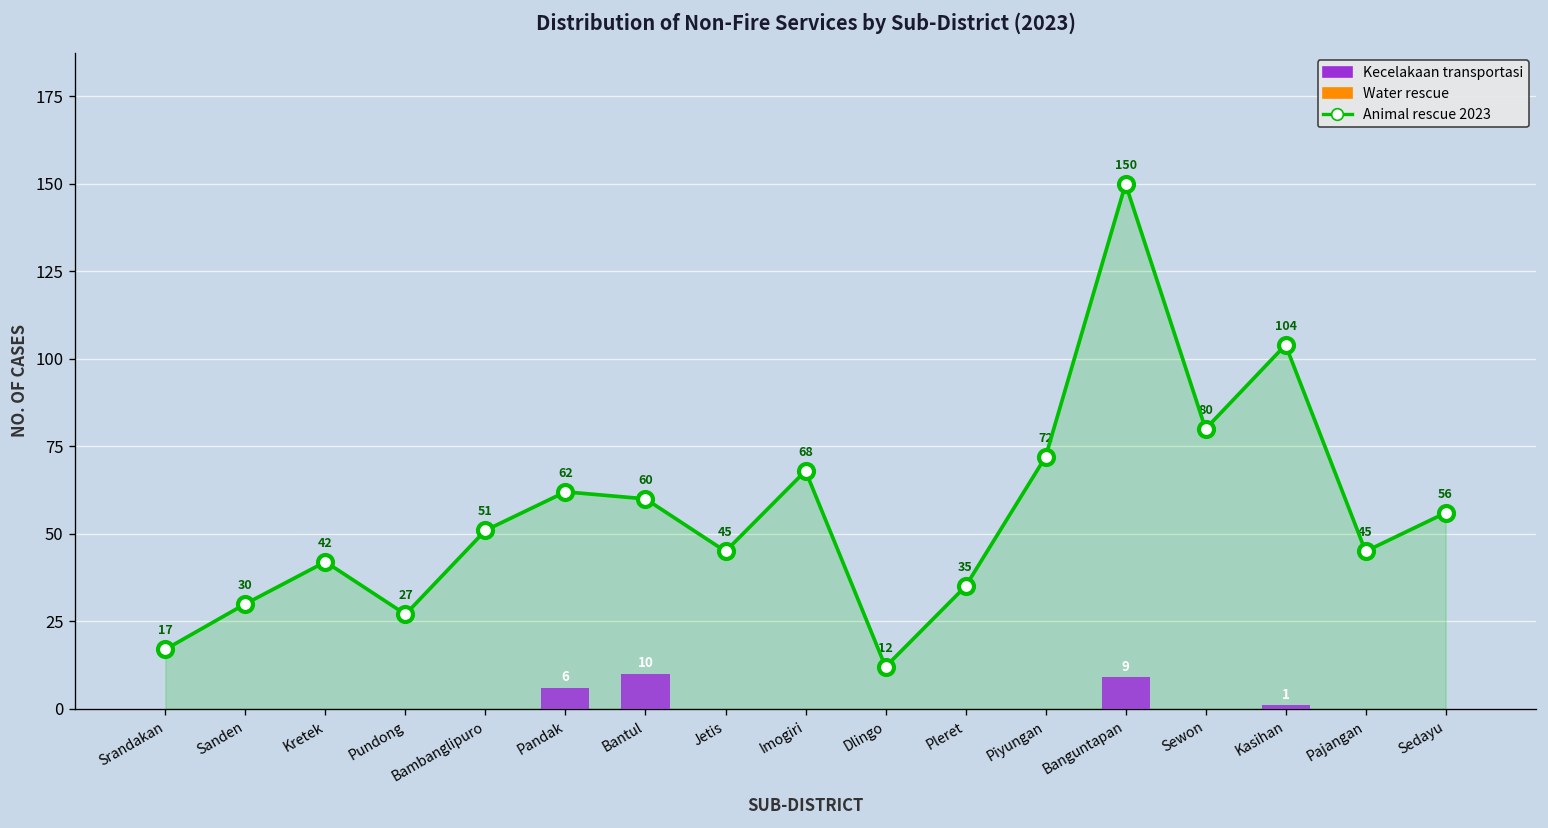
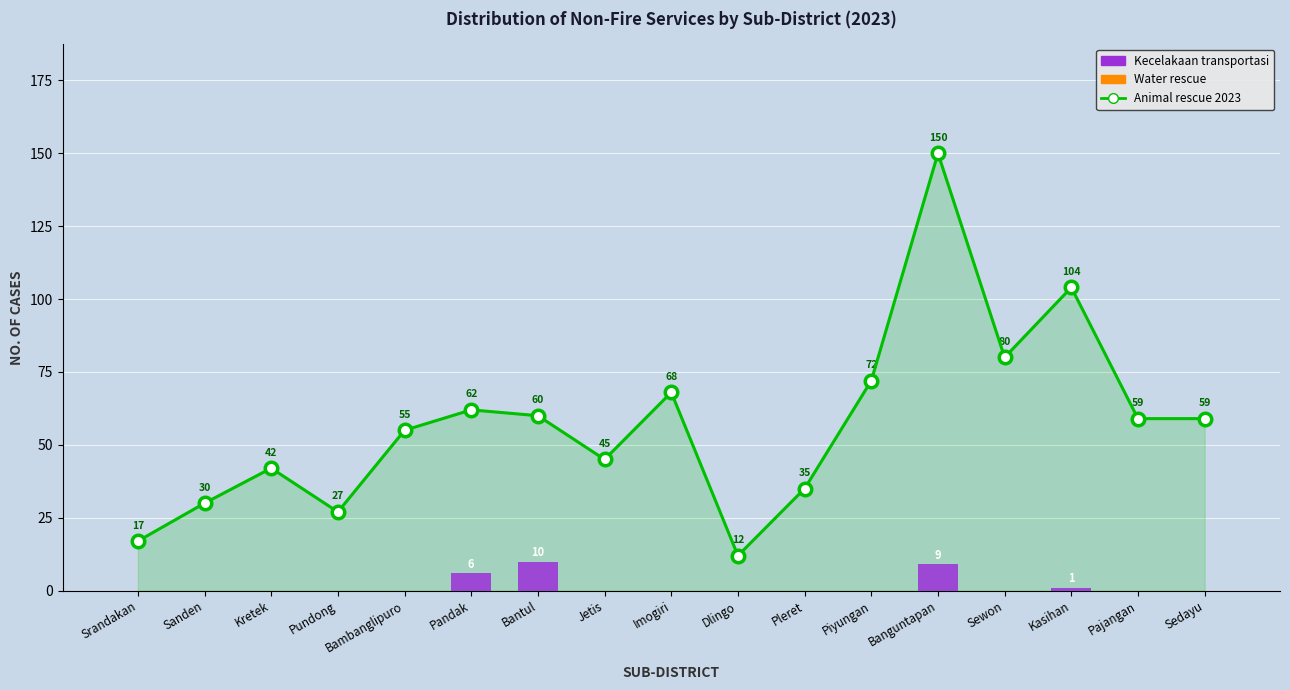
  {
    "Animal rescue 2023": {
      "Srandakan": 17,
      "Sanden": 30,
      "Kretek": 42,
      "Pundong": 27,
-     "Bambanglipuro": 51,
+     "Bambanglipuro": 55,
      "Pandak": 62,
      "Bantul": 60,
      "Jetis": 45,
      "Imogiri": 68,
      "Dlingo": 12,
      "Pleret": 35,
      "Piyungan": 72,
      "Banguntapan": 150,
      "Sewon": 80,
      "Kasihan": 104,
-     "Pajangan": 45,
-     "Sedayu": 56
+     "Pajangan": 59,
+     "Sedayu": 59
    },
    "Water rescue": {
      "Pandak": 6,
      "Bantul": 10,
      "Banguntapan": 9,
      "Kasihan": 1
    }
  }
